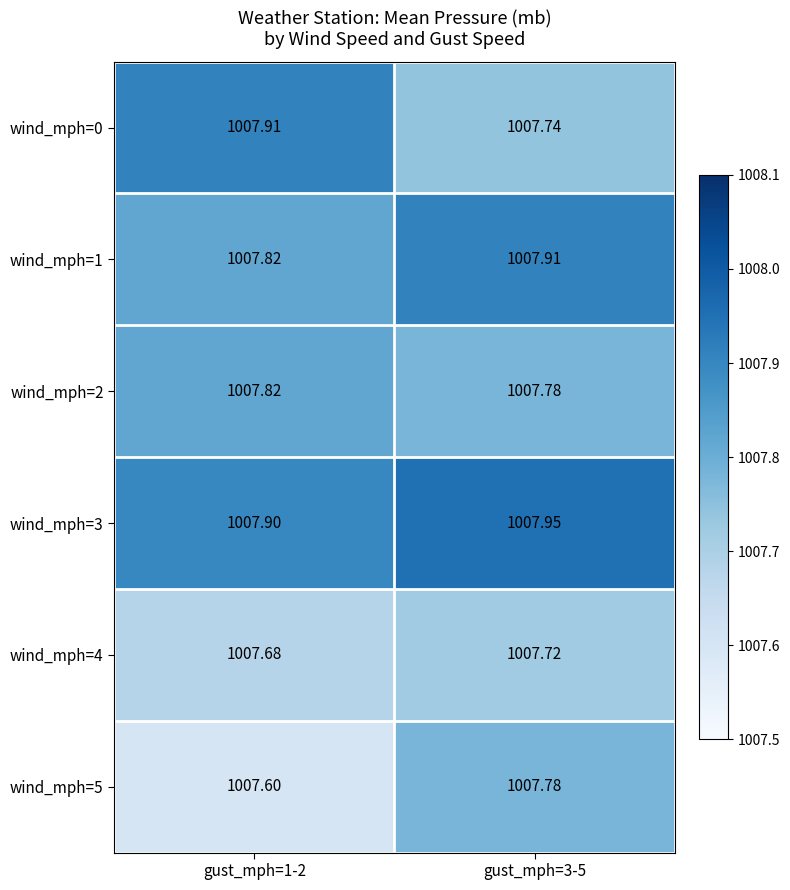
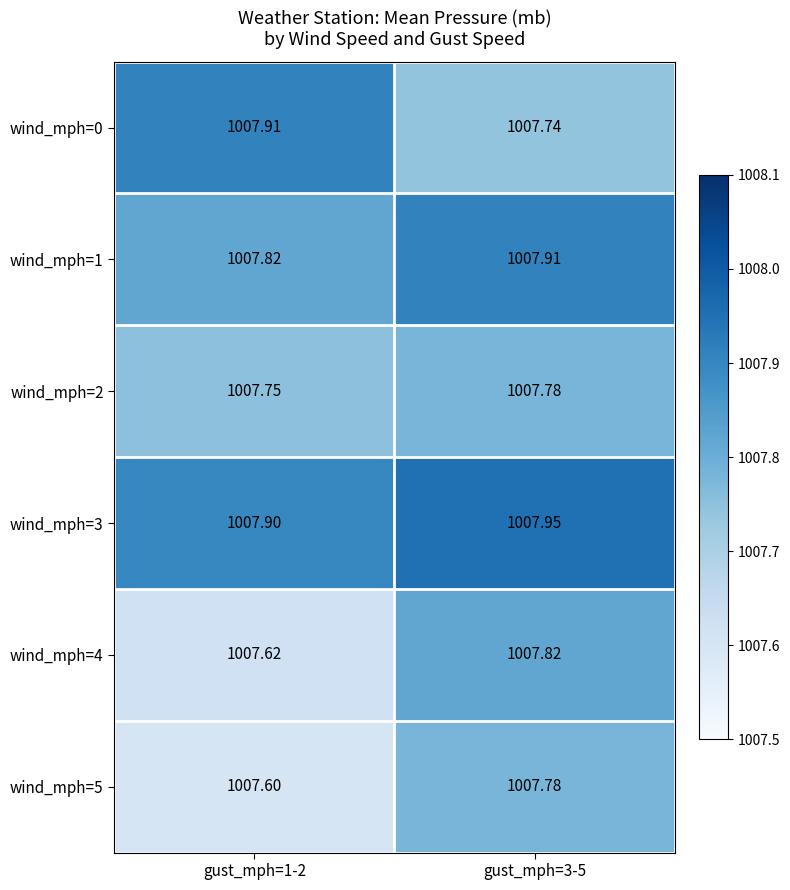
  {
    "wind_mph=0": {
      "gust_mph=1-2": 1007.91,
      "gust_mph=3-5": 1007.74
    },
    "wind_mph=1": {
      "gust_mph=1-2": 1007.82,
      "gust_mph=3-5": 1007.91
    },
    "wind_mph=2": {
-     "gust_mph=1-2": 1007.82,
+     "gust_mph=1-2": 1007.75,
      "gust_mph=3-5": 1007.78
    },
    "wind_mph=3": {
      "gust_mph=1-2": 1007.90,
      "gust_mph=3-5": 1007.95
    },
    "wind_mph=4": {
-     "gust_mph=1-2": 1007.68,
-     "gust_mph=3-5": 1007.72
+     "gust_mph=1-2": 1007.62,
+     "gust_mph=3-5": 1007.82
    },
    "wind_mph=5": {
      "gust_mph=1-2": 1007.60,
      "gust_mph=3-5": 1007.78
    }
  }
